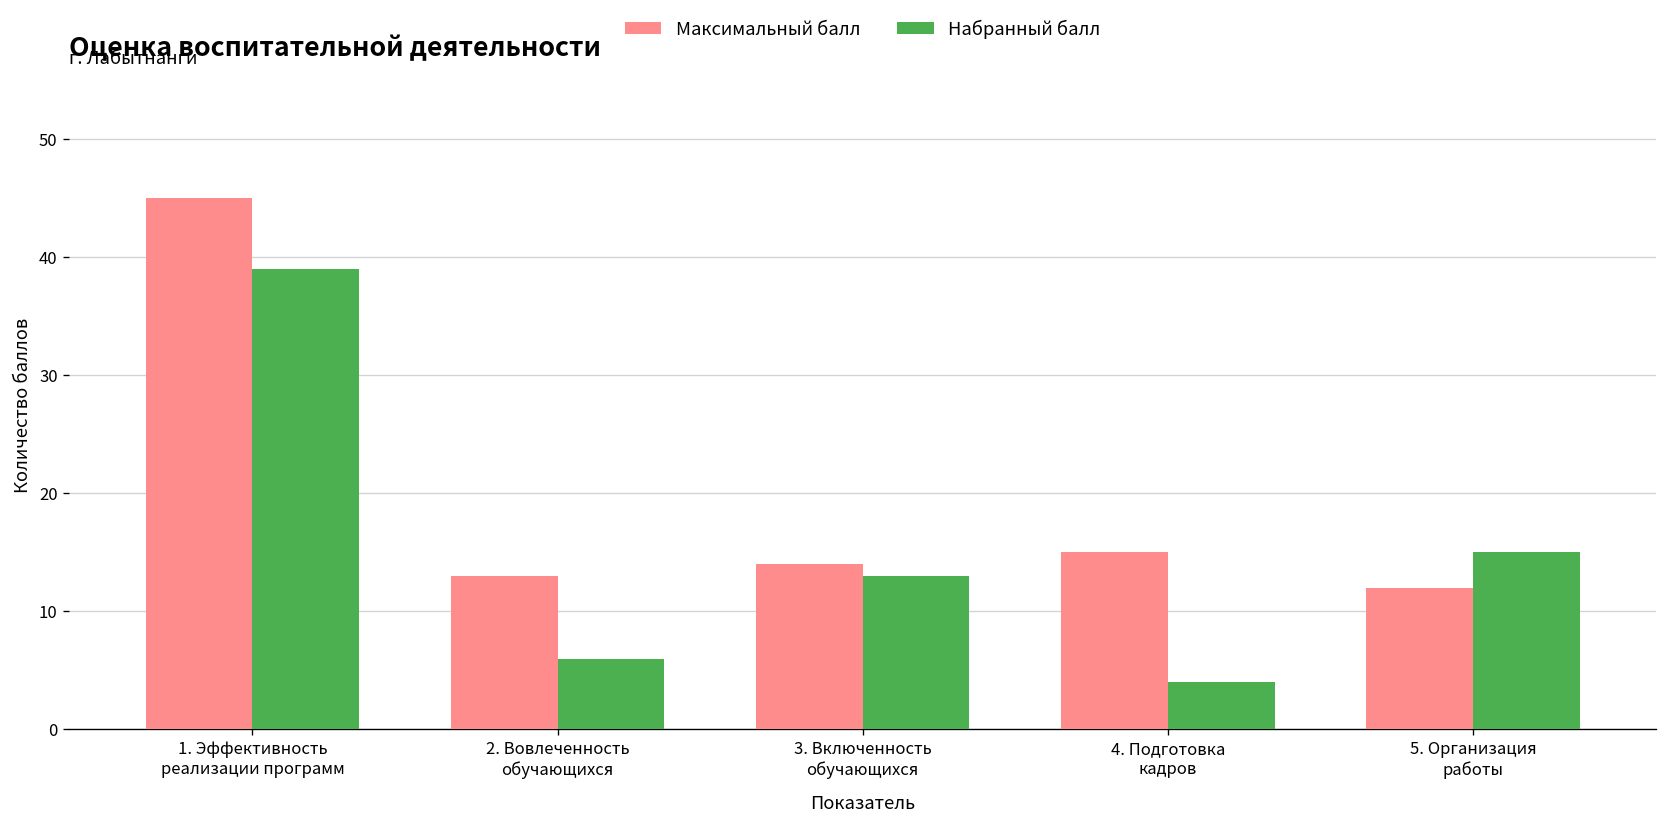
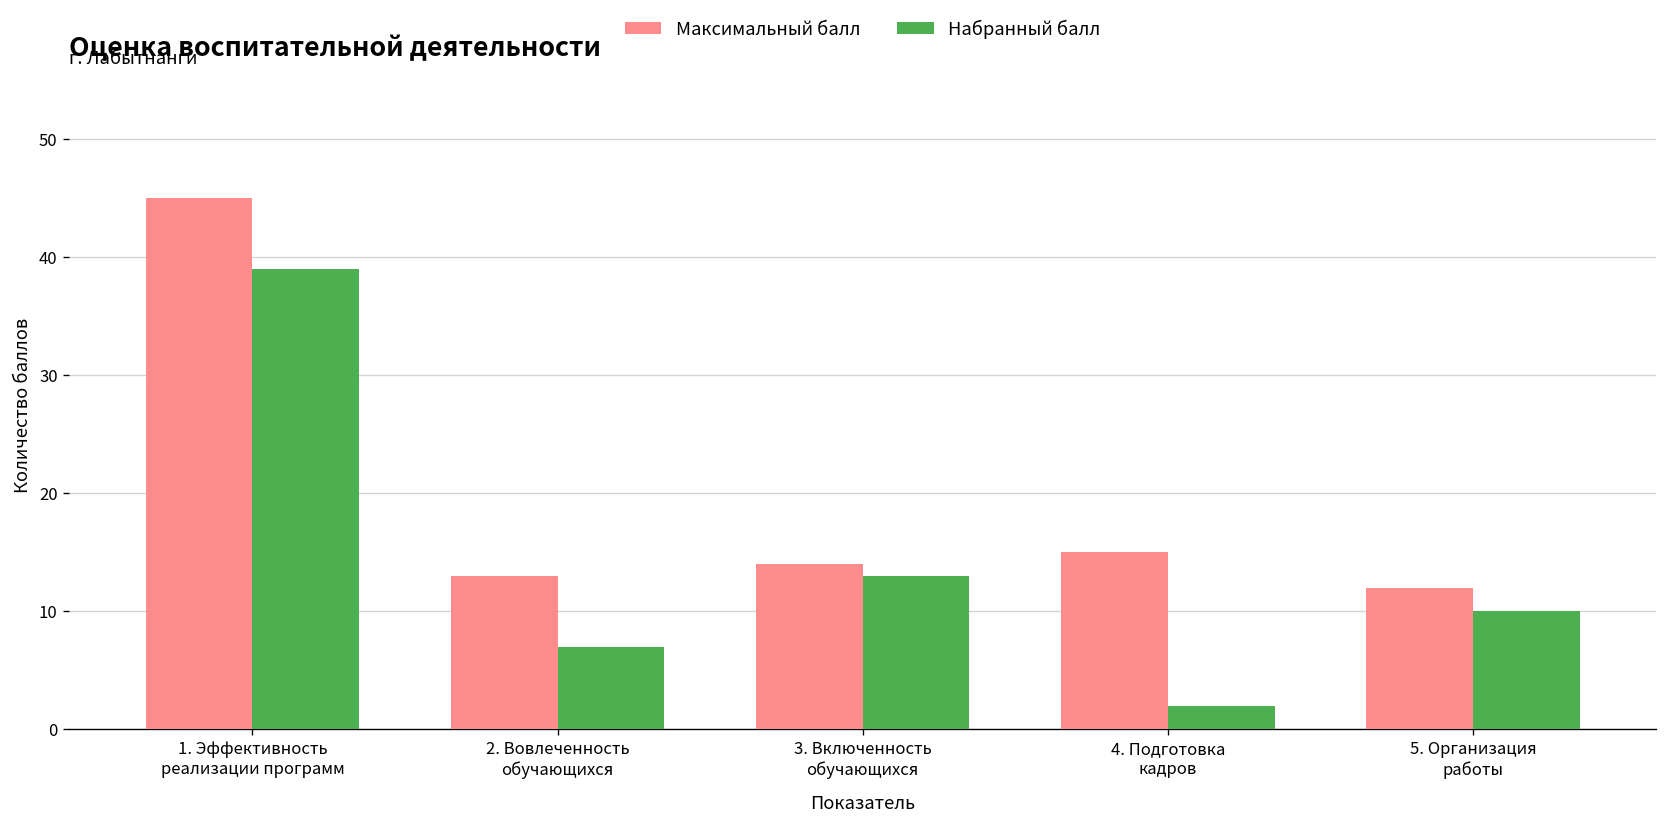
  {
    "Максимальный балл": {
      "1. Эффективность реализации программ": 45,
      "2. Вовлеченность обучающихся": 13,
      "3. Включенность обучающихся": 14,
      "4. Подготовка кадров": 15,
      "5. Организация работы": 12
    },
    "Набранный балл": {
      "1. Эффективность реализации программ": 39,
-     "2. Вовлеченность обучающихся": 6,
+     "2. Вовлеченность обучающихся": 7,
      "3. Включенность обучающихся": 13,
-     "4. Подготовка кадров": 4,
-     "5. Организация работы": 15
+     "4. Подготовка кадров": 2,
+     "5. Организация работы": 10
    }
  }
